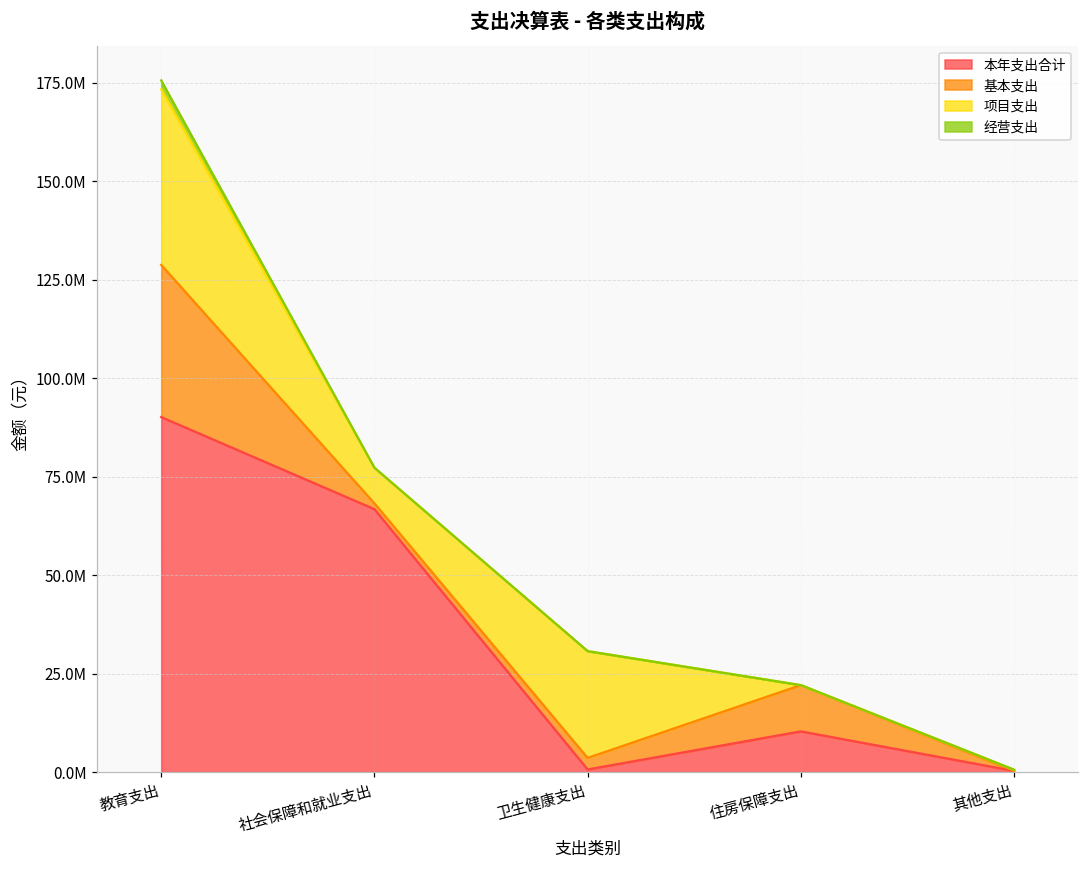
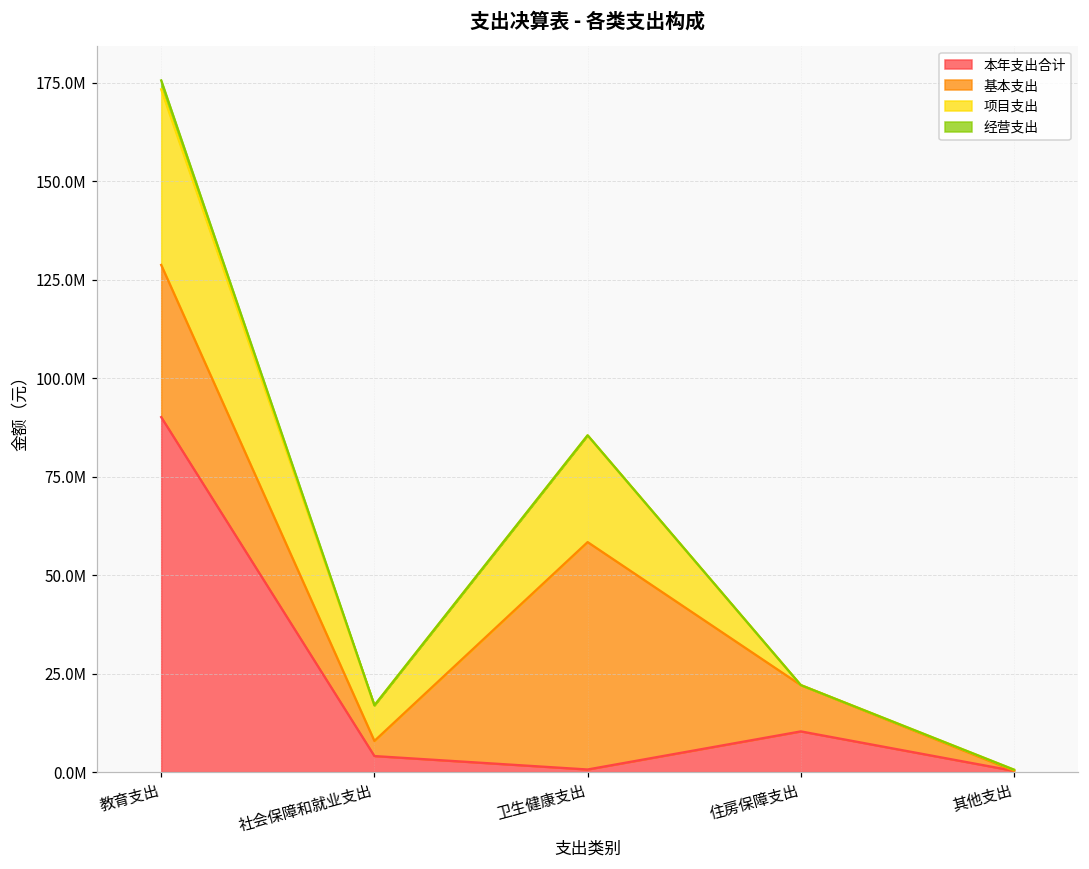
  {
    "本年支出合计": {
      "教育支出": 90000000,
-     "社会保障和就业支出": 67000000,
+     "社会保障和就业支出": 4000000,
      "卫生健康支出": 1000000,
      "住房保障支出": 10000000
    },
    "基本支出": {
      "教育支出": 39000000,
-     "社会保障和就业支出": 1000000,
-     "卫生健康支出": 3000000
+     "社会保障和就业支出": 4000000,
+     "卫生健康支出": 58000000
    },
    "项目支出": {
      "教育支出": 45000000
    },
    "经营支出": {
      "教育支出": 2000000
    }
  }
